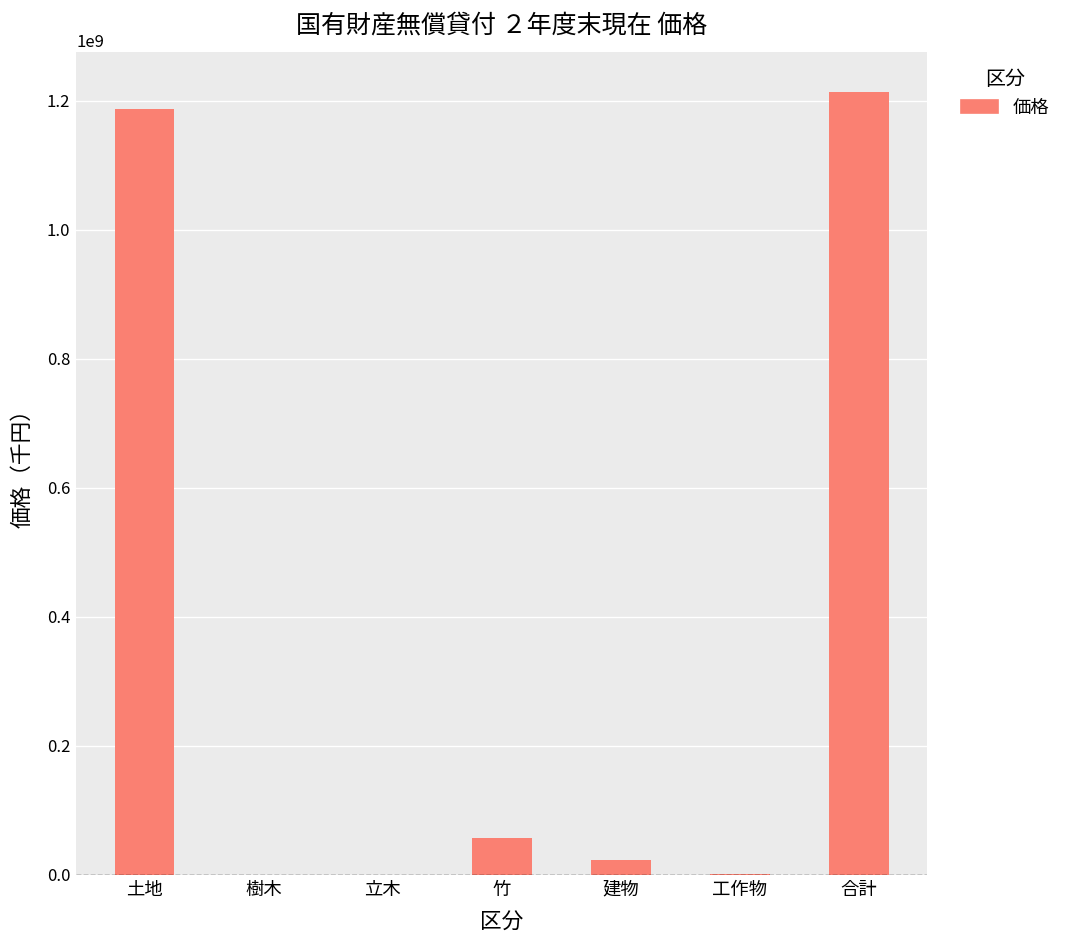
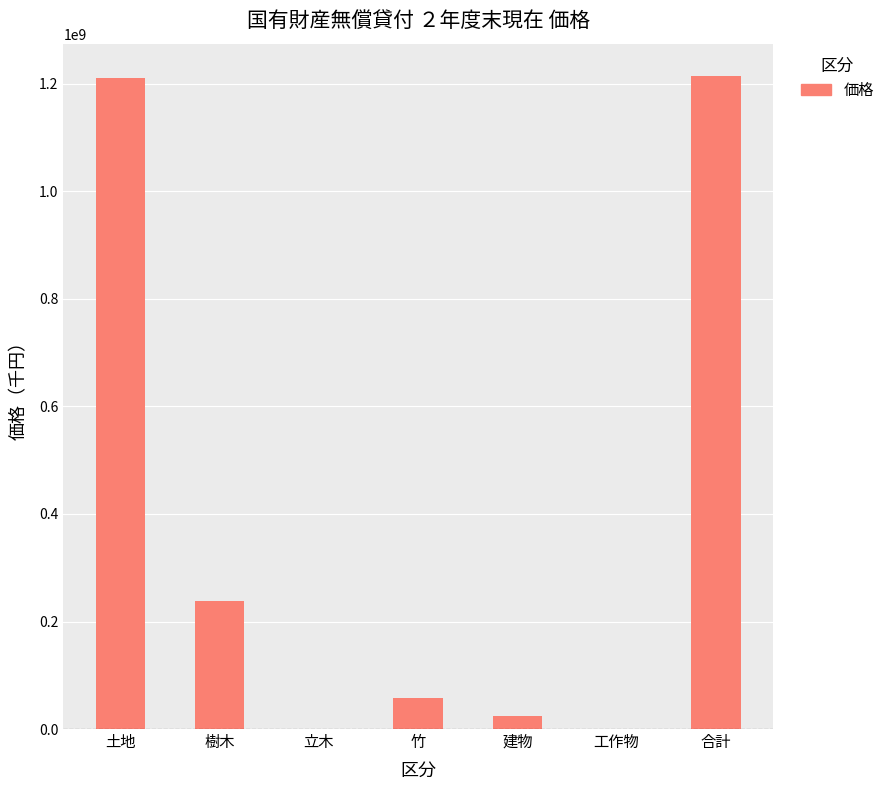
  {
-   "土地": 1190000000,
-   "樹木": 0,
+   "土地": 1210000000,
+   "樹木": 240000000,
    "竹": 60000000,
    "建物": 20000000,
    "合計": 1210000000
  }
